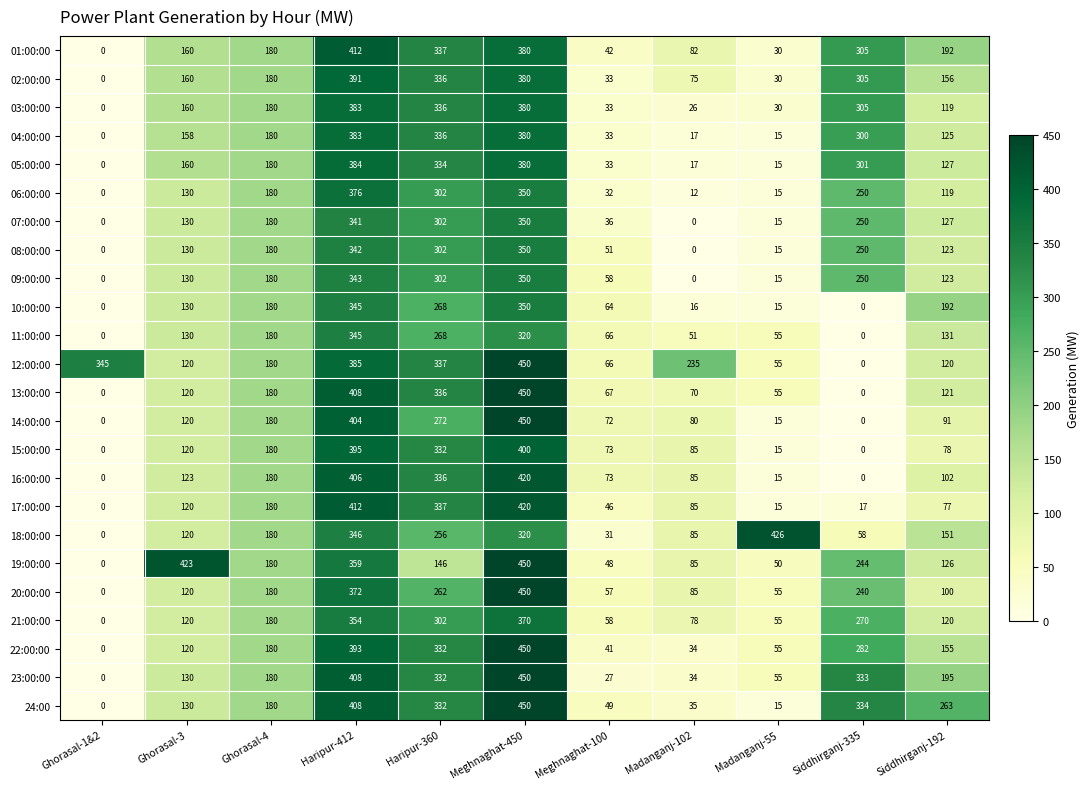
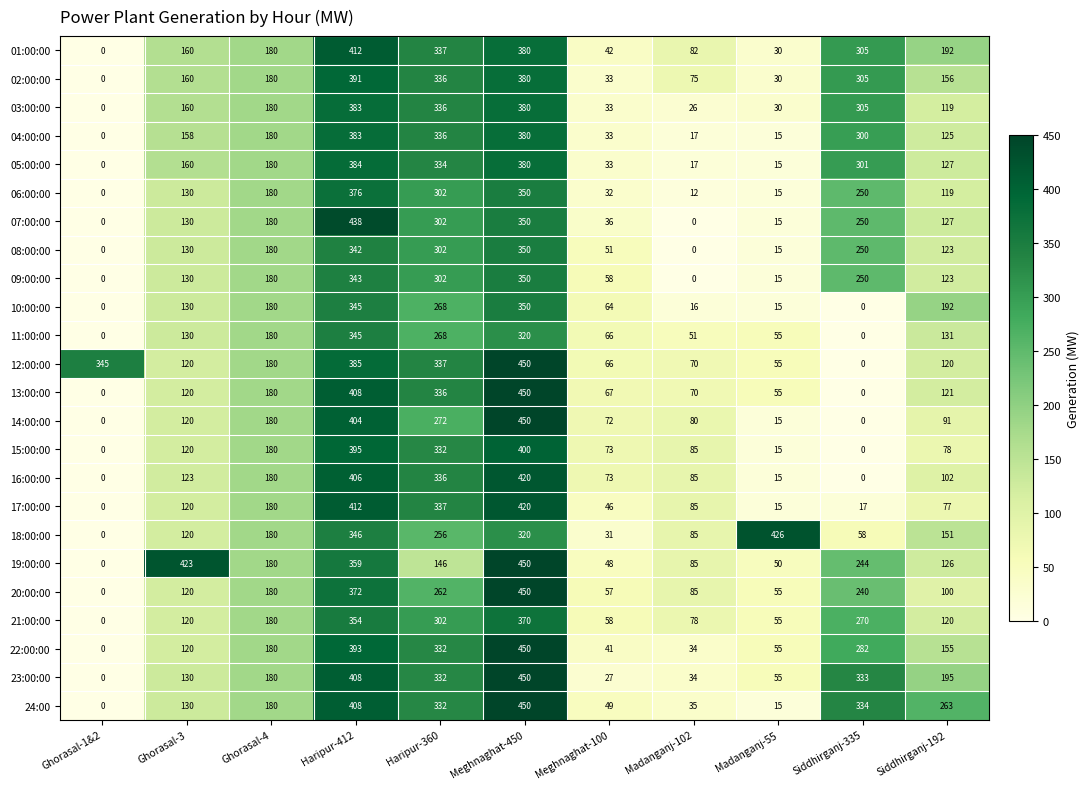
  {
    "07:00:00": {
      "Ghorasal-1&2": 0,
      "Ghorasal-3": 130,
      "Ghorasal-4": 180,
-     "Haripur-412": 341,
+     "Haripur-412": 438,
      "Haripur-360": 302,
      "Meghnaghat-450": 350,
      "Meghnaghat-100": 36,
      "Madanganj-102": 0,
      "Madanganj-55": 15,
      "Siddhirganj-335": 250,
      "Siddhirganj-192": 127
    },
    "12:00:00": {
      "Ghorasal-1&2": 345,
      "Ghorasal-3": 120,
      "Ghorasal-4": 180,
      "Haripur-412": 385,
      "Haripur-360": 337,
      "Meghnaghat-450": 450,
      "Meghnaghat-100": 66,
-     "Madanganj-102": 235,
+     "Madanganj-102": 70,
      "Madanganj-55": 55,
      "Siddhirganj-335": 0,
      "Siddhirganj-192": 120
    }
  }
